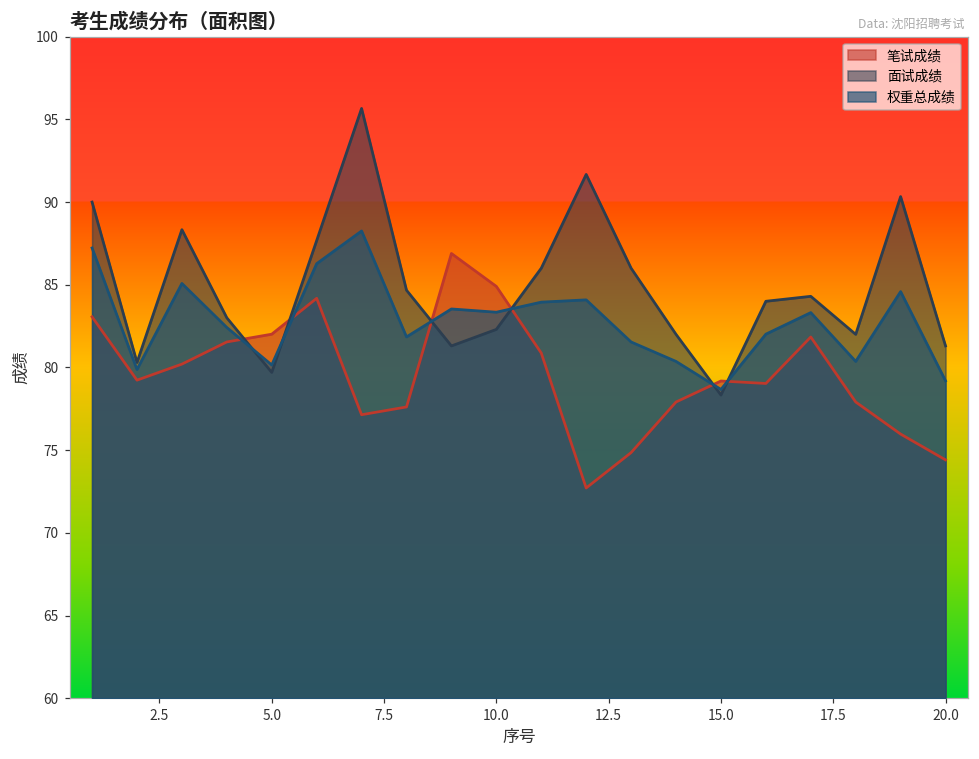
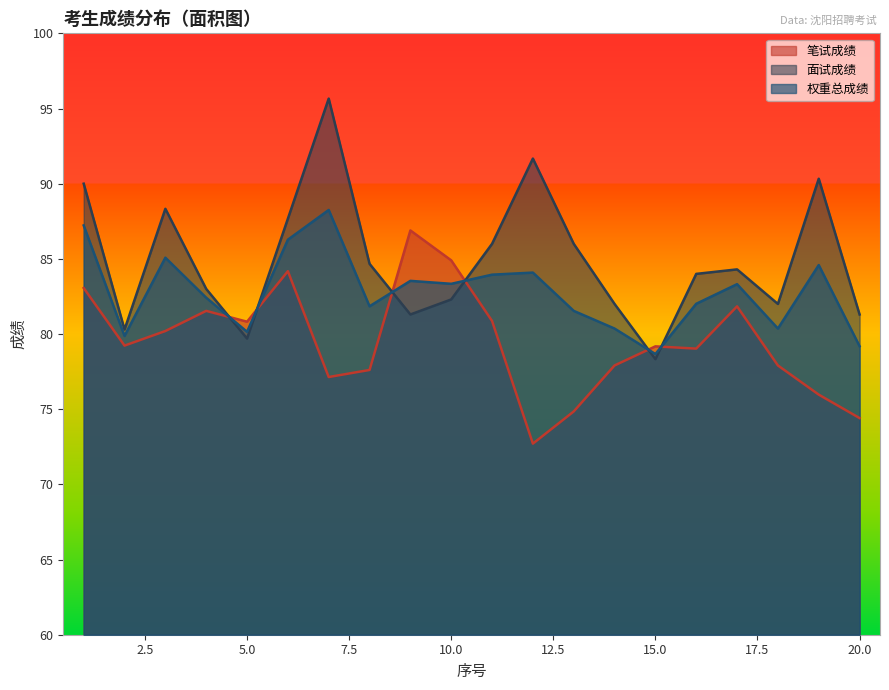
  {
    "笔试成绩": {
-     "5.0": 82.0,
+     "5.0": 80.8,
      "10.0": 84.9,
      "15.0": 79.2,
      "20.0": 74.4
    }
  }
